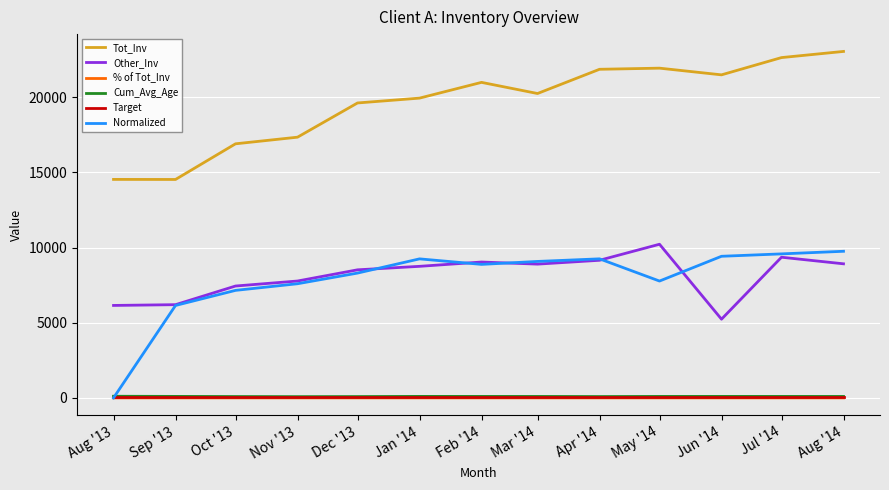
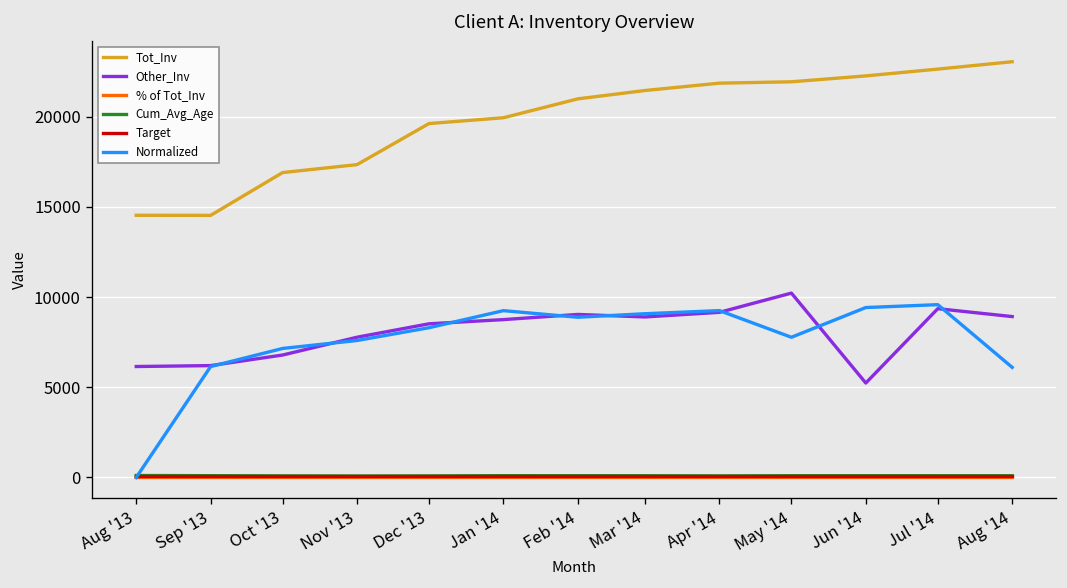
  {
    "Tot_Inv": {
      "Aug '13": 14500,
      "Sep '13": 14500,
      "Oct '13": 16900,
      "Nov '13": 17400,
      "Dec '13": 19600,
      "Jan '14": 19900,
      "Feb '14": 21000,
-     "Mar '14": 20300,
+     "Mar '14": 21500,
      "Apr '14": 21900,
      "May '14": 21900,
-     "Jun '14": 21500,
+     "Jun '14": 22300,
      "Jul '14": 22600,
      "Aug '14": 23100
    },
    "Other_Inv": {
      "Aug '13": 6200,
-     "Oct '13": 7400,
+     "Oct '13": 6800,
      "Nov '13": 7800,
      "Dec '13": 8500,
      "Jan '14": 8800,
      "Mar '14": 8900,
      "May '14": 10200,
      "Jun '14": 5200,
      "Jul '14": 9400,
      "Aug '14": 8900
    },
    "Normalized": {
      "Oct '13": 7200,
      "Nov '13": 7600,
      "Dec '13": 8300,
      "Jan '14": 9300,
      "Mar '14": 9100,
      "May '14": 7800,
      "Jun '14": 9400,
      "Jul '14": 9600,
-     "Aug '14": 9800
+     "Aug '14": 6100
    }
  }
